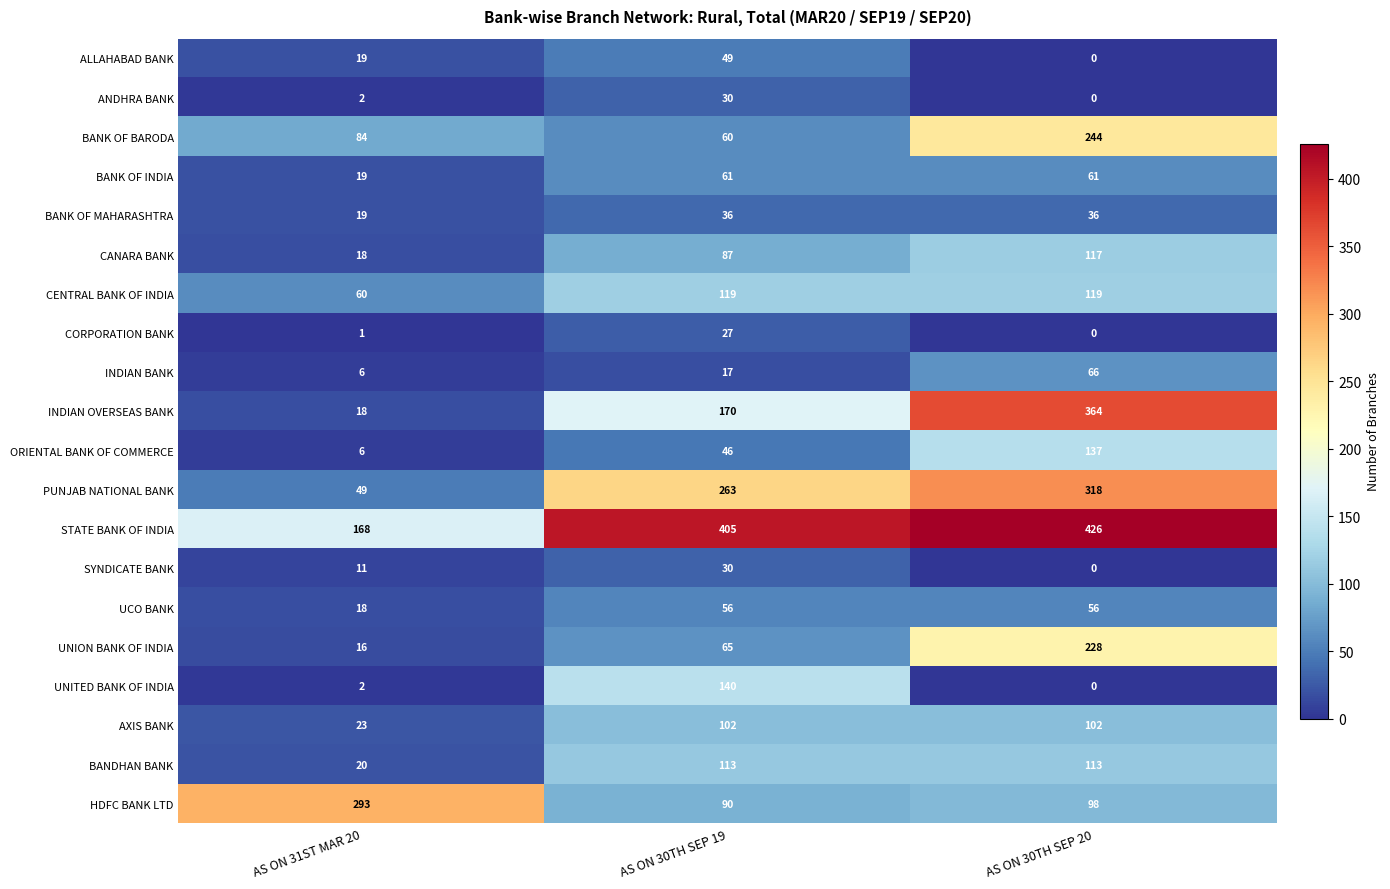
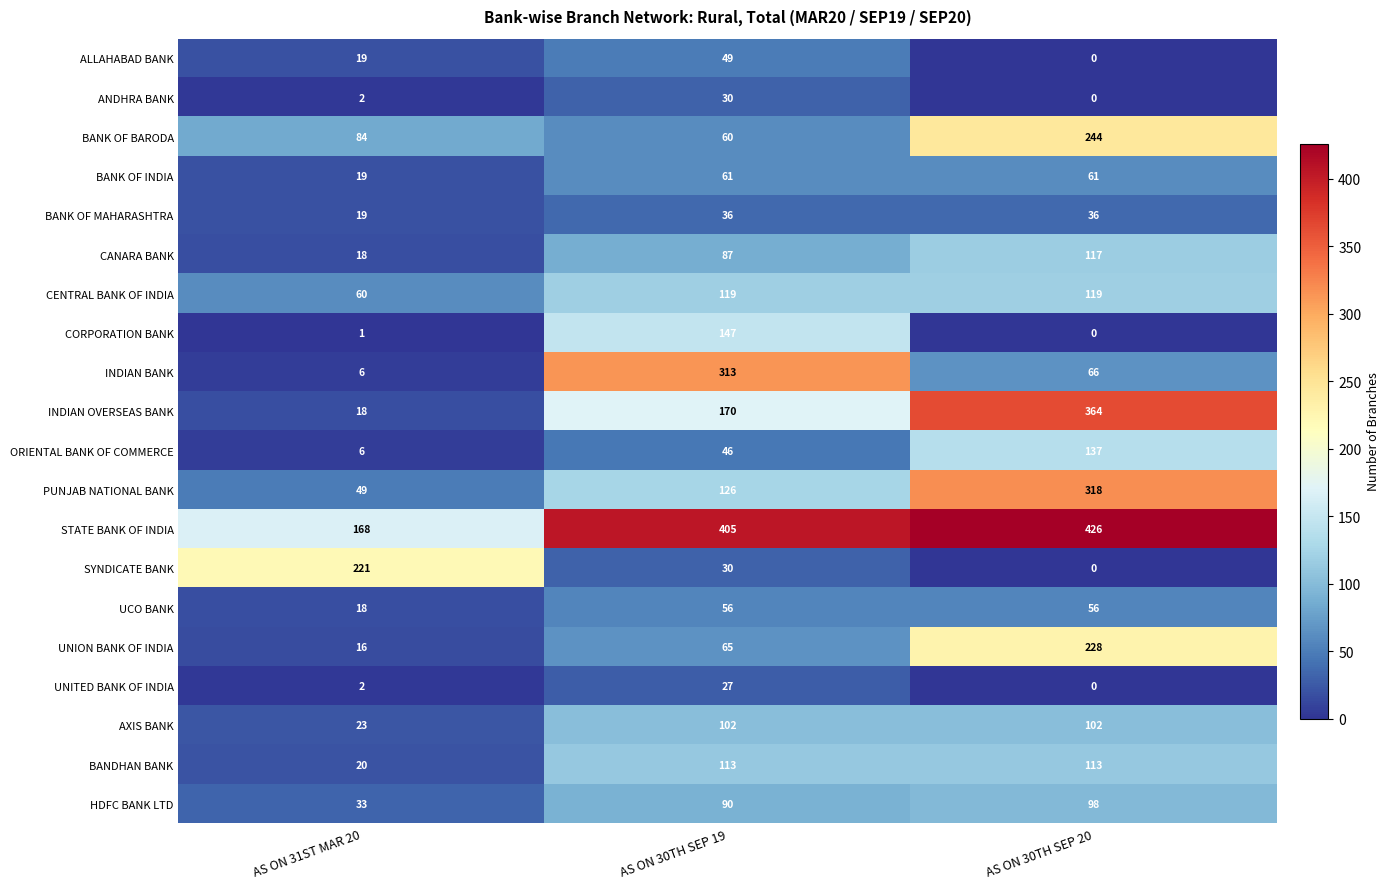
  {
    "ALLAHABAD BANK": {
      "AS ON 31ST MAR 20": 19,
      "AS ON 30TH SEP 19": 49,
      "AS ON 30TH SEP 20": 0
    },
    "ANDHRA BANK": {
      "AS ON 31ST MAR 20": 2,
      "AS ON 30TH SEP 19": 30,
      "AS ON 30TH SEP 20": 0
    },
    "BANK OF BARODA": {
      "AS ON 31ST MAR 20": 84,
      "AS ON 30TH SEP 19": 60,
      "AS ON 30TH SEP 20": 244
    },
    "BANK OF INDIA": {
      "AS ON 31ST MAR 20": 19,
      "AS ON 30TH SEP 19": 61,
      "AS ON 30TH SEP 20": 61
    },
    "BANK OF MAHARASHTRA": {
      "AS ON 31ST MAR 20": 19,
      "AS ON 30TH SEP 19": 36,
      "AS ON 30TH SEP 20": 36
    },
    "CANARA BANK": {
      "AS ON 31ST MAR 20": 18,
      "AS ON 30TH SEP 19": 87,
      "AS ON 30TH SEP 20": 117
    },
    "CENTRAL BANK OF INDIA": {
      "AS ON 31ST MAR 20": 60,
      "AS ON 30TH SEP 19": 119,
      "AS ON 30TH SEP 20": 119
    },
    "CORPORATION BANK": {
      "AS ON 31ST MAR 20": 1,
-     "AS ON 30TH SEP 19": 27,
+     "AS ON 30TH SEP 19": 147,
      "AS ON 30TH SEP 20": 0
    },
    "INDIAN BANK": {
      "AS ON 31ST MAR 20": 6,
-     "AS ON 30TH SEP 19": 17,
+     "AS ON 30TH SEP 19": 313,
      "AS ON 30TH SEP 20": 66
    },
    "INDIAN OVERSEAS BANK": {
      "AS ON 31ST MAR 20": 18,
      "AS ON 30TH SEP 19": 170,
      "AS ON 30TH SEP 20": 364
    },
    "ORIENTAL BANK OF COMMERCE": {
      "AS ON 31ST MAR 20": 6,
      "AS ON 30TH SEP 19": 46,
      "AS ON 30TH SEP 20": 137
    },
    "PUNJAB NATIONAL BANK": {
      "AS ON 31ST MAR 20": 49,
-     "AS ON 30TH SEP 19": 263,
+     "AS ON 30TH SEP 19": 126,
      "AS ON 30TH SEP 20": 318
    },
    "STATE BANK OF INDIA": {
      "AS ON 31ST MAR 20": 168,
      "AS ON 30TH SEP 19": 405,
      "AS ON 30TH SEP 20": 426
    },
    "SYNDICATE BANK": {
-     "AS ON 31ST MAR 20": 11,
+     "AS ON 31ST MAR 20": 221,
      "AS ON 30TH SEP 19": 30,
      "AS ON 30TH SEP 20": 0
    },
    "UCO BANK": {
      "AS ON 31ST MAR 20": 18,
      "AS ON 30TH SEP 19": 56,
      "AS ON 30TH SEP 20": 56
    },
    "UNION BANK OF INDIA": {
      "AS ON 31ST MAR 20": 16,
      "AS ON 30TH SEP 19": 65,
      "AS ON 30TH SEP 20": 228
    },
    "UNITED BANK OF INDIA": {
      "AS ON 31ST MAR 20": 2,
-     "AS ON 30TH SEP 19": 140,
+     "AS ON 30TH SEP 19": 27,
      "AS ON 30TH SEP 20": 0
    },
    "AXIS BANK": {
      "AS ON 31ST MAR 20": 23,
      "AS ON 30TH SEP 19": 102,
      "AS ON 30TH SEP 20": 102
    },
    "BANDHAN BANK": {
      "AS ON 31ST MAR 20": 20,
      "AS ON 30TH SEP 19": 113,
      "AS ON 30TH SEP 20": 113
    },
    "HDFC BANK LTD": {
-     "AS ON 31ST MAR 20": 293,
+     "AS ON 31ST MAR 20": 33,
      "AS ON 30TH SEP 19": 90,
      "AS ON 30TH SEP 20": 98
    }
  }
